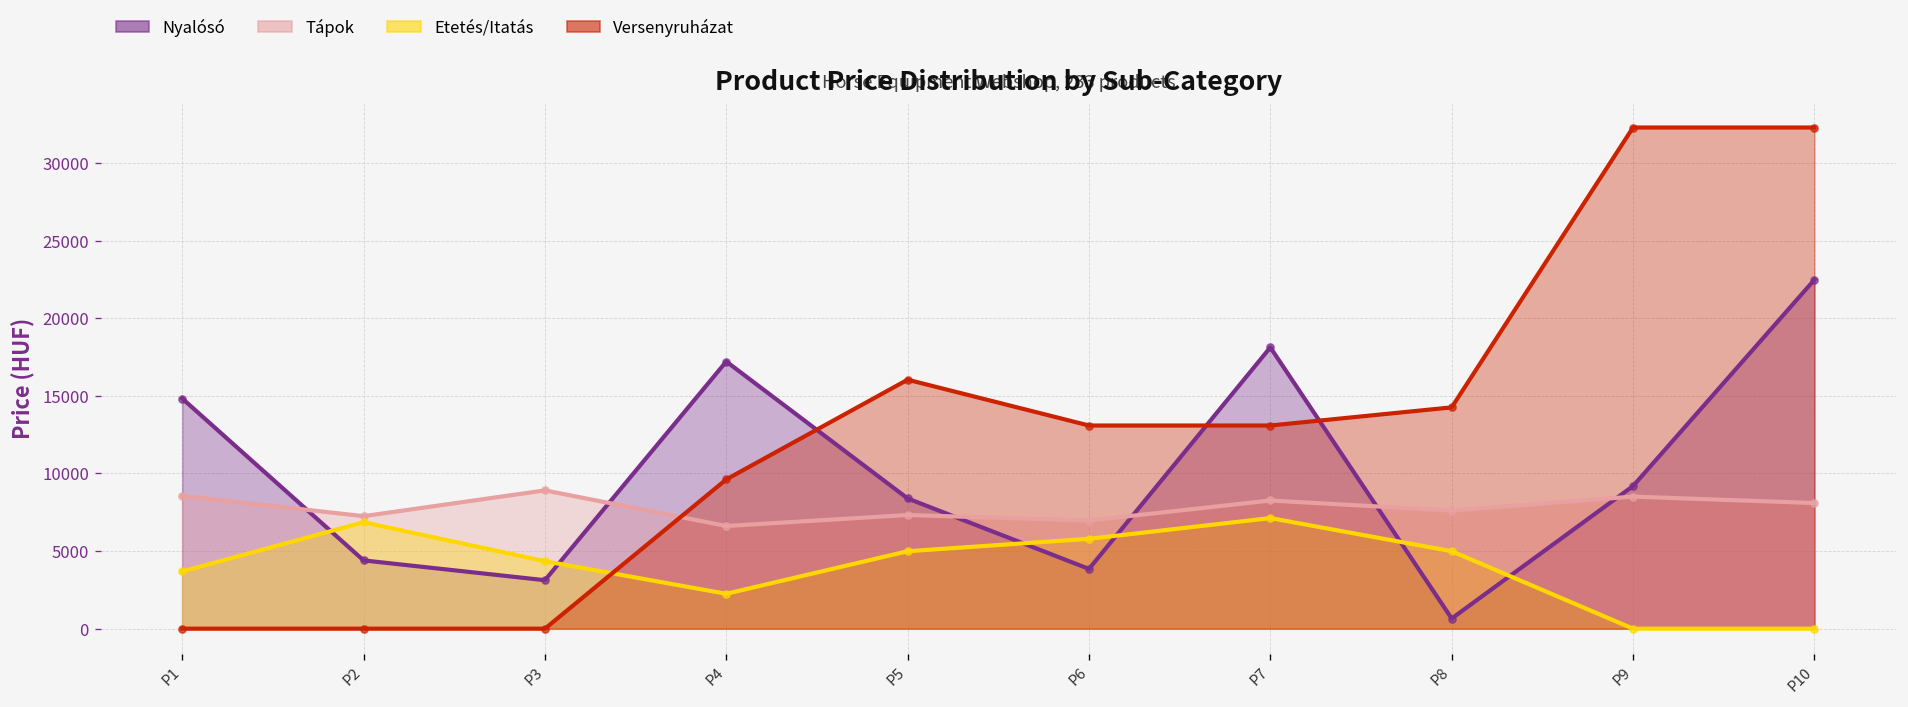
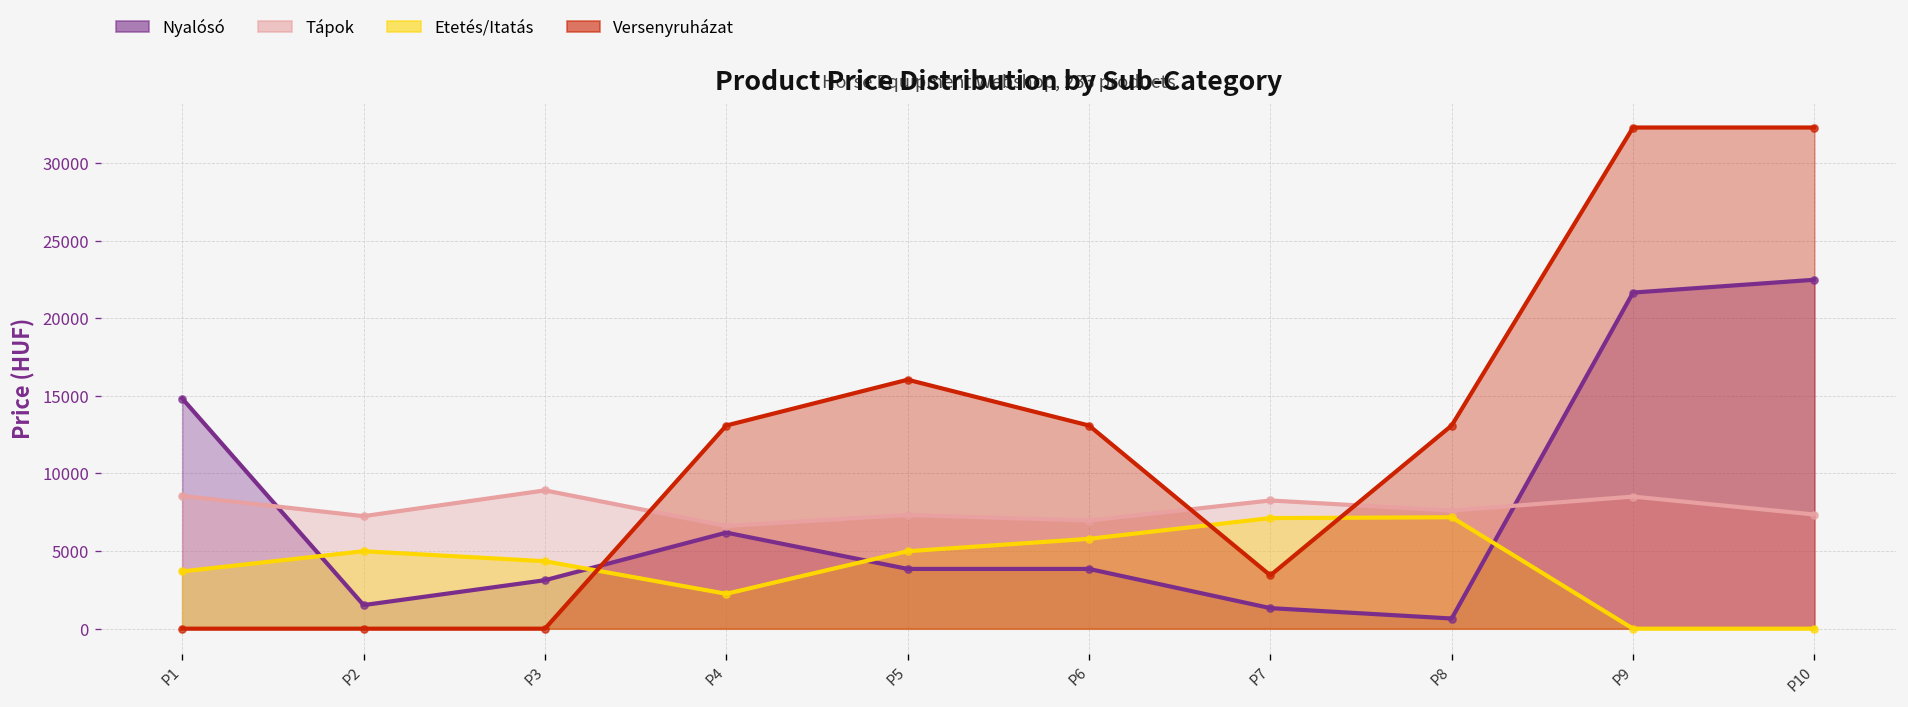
  {
    "Nyalósó": {
      "P1": 14800,
-     "P2": 4400,
+     "P2": 1500,
      "P3": 3100,
-     "P4": 17200,
-     "P5": 8400,
+     "P4": 6200,
+     "P5": 3900,
      "P6": 3900,
-     "P7": 18100,
+     "P7": 1300,
      "P8": 700,
-     "P9": 9200,
+     "P9": 21700,
      "P10": 22500
    },
    "Tápok": {
      "P1": 8600,
      "P2": 7200,
      "P3": 8900,
      "P4": 6600,
      "P5": 7300,
      "P6": 7000,
      "P7": 8300,
      "P8": 7600,
      "P9": 8500,
-     "P10": 8100
+     "P10": 7400
    },
    "Etetés/Itatás": {
      "P1": 3700,
-     "P2": 6900,
+     "P2": 5000,
      "P3": 4300,
      "P4": 2200,
      "P5": 5000,
      "P6": 5800,
      "P7": 7100,
-     "P8": 5000,
+     "P8": 7200,
      "P9": 0,
      "P10": 0
    },
    "Versenyruházat": {
      "P1": 0,
      "P2": 0,
      "P3": 0,
-     "P4": 9600,
+     "P4": 13100,
      "P5": 16000,
      "P6": 13100,
-     "P7": 13100,
-     "P8": 14300,
+     "P7": 3400,
+     "P8": 13100,
      "P9": 32300,
      "P10": 32300
    }
  }
